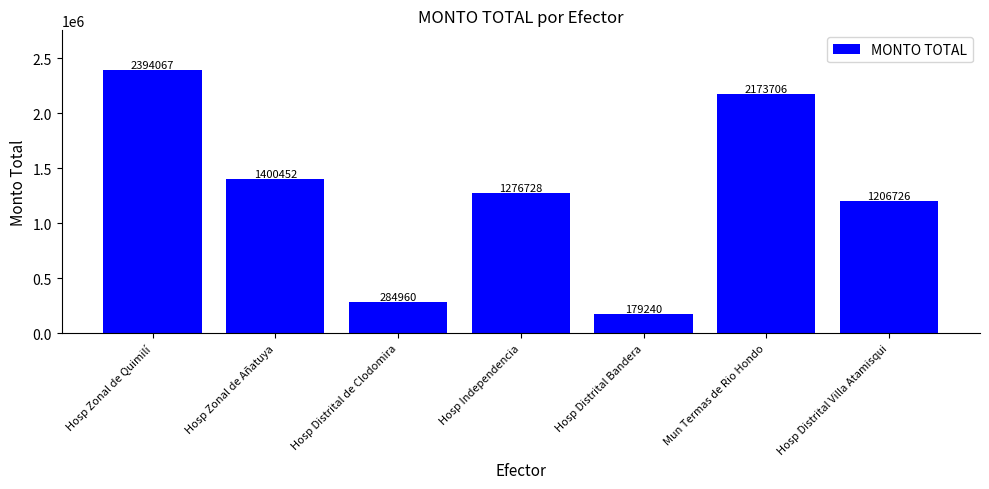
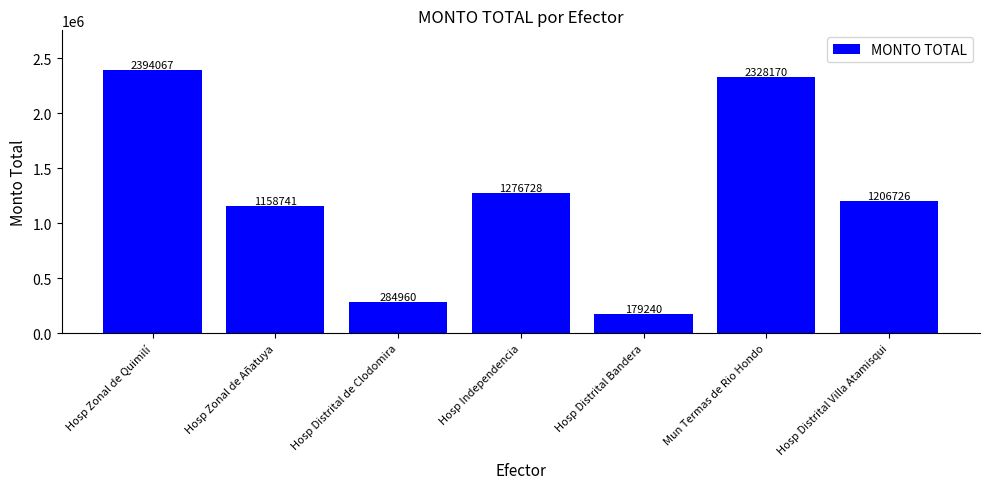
  {
    "Hosp Zonal de Quimilí": 2394067,
-   "Hosp Zonal de Añatuya": 1400452,
+   "Hosp Zonal de Añatuya": 1158741,
    "Hosp Distrital de Clodomira": 284960,
    "Hosp Independencia": 1276728,
    "Hosp Distrital Bandera": 179240,
-   "Mun Termas de Rio Hondo": 2173706,
+   "Mun Termas de Rio Hondo": 2328170,
    "Hosp Distrital Villa Atamisqui": 1206726
  }
